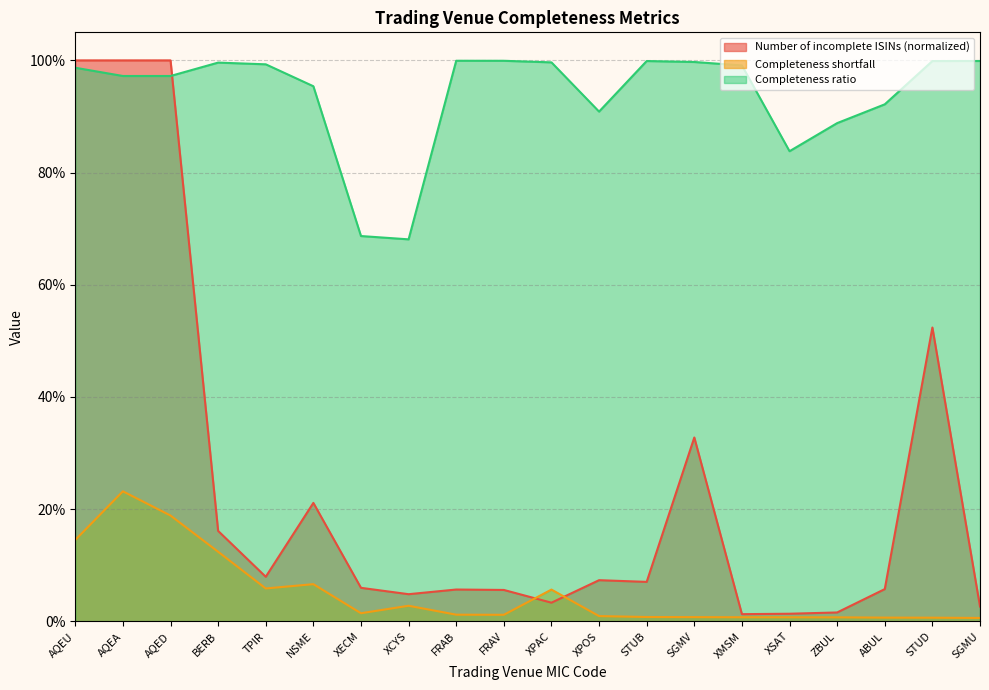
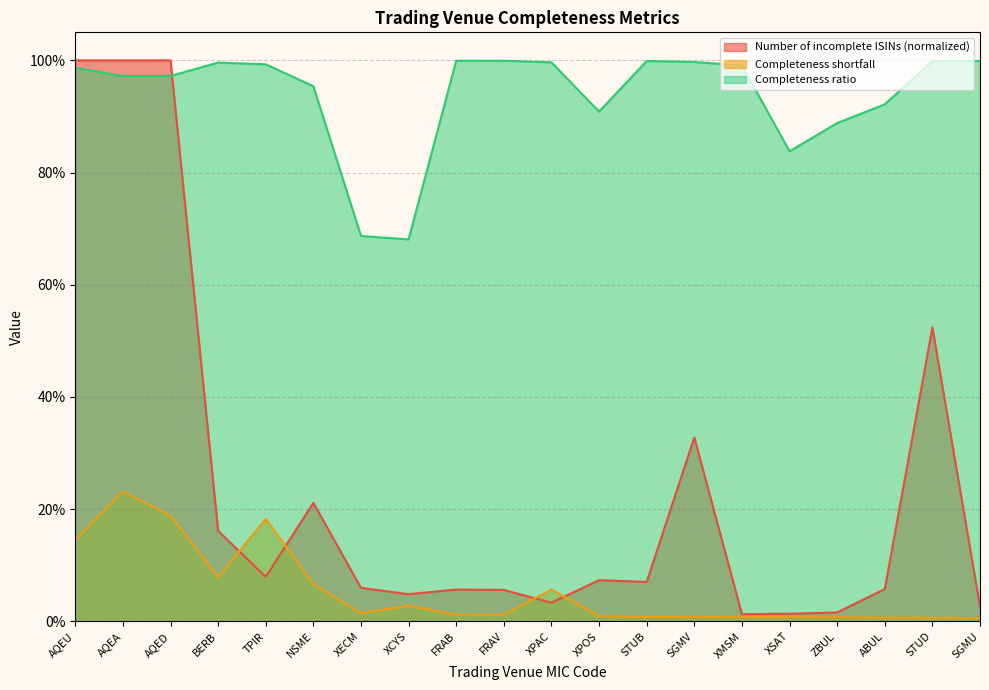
  {
    "Number of incomplete ISINs (normalized)": {
      "AQEU": "100%",
      "AQEA": "100%",
      "AQED": "100%",
      "BERB": "16%",
      "TPIR": "8%",
      "NSME": "21%",
      "XECM": "6%",
      "XCYS": "5%",
      "FRAB": "6%",
      "FRAV": "6%",
      "XPAC": "3%",
      "XPOS": "7%",
      "STUB": "7%",
      "SGMV": "33%",
      "XMSM": "1%",
      "XSAT": "1%",
      "ZBUL": "2%",
      "ABUL": "6%",
      "STUD": "52%",
      "SGMU": "3%"
    },
    "Completeness shortfall": {
      "AQEU": "15%",
      "AQEA": "23%",
      "AQED": "19%",
-     "BERB": "12%",
-     "TPIR": "6%",
+     "BERB": "8%",
+     "TPIR": "18%",
      "NSME": "7%",
      "XECM": "1%",
      "XCYS": "3%",
      "FRAB": "1%",
      "FRAV": "1%",
      "XPAC": "6%",
      "XPOS": "1%",
      "STUB": "1%",
      "SGMV": "1%",
      "XMSM": "1%",
      "XSAT": "1%",
      "ZBUL": "1%",
      "ABUL": "1%",
      "STUD": "1%",
      "SGMU": "1%"
    },
    "Completeness ratio": {
      "AQEU": "99%",
      "AQEA": "97%",
      "AQED": "97%",
      "BERB": "100%",
      "TPIR": "99%",
      "NSME": "95%",
      "XECM": "69%",
      "XCYS": "68%",
      "FRAB": "100%",
      "FRAV": "100%",
      "XPAC": "100%",
      "XPOS": "91%",
      "STUB": "100%",
      "SGMV": "100%",
      "XSAT": "84%",
      "ZBUL": "89%",
      "ABUL": "92%",
      "SGMU": "100%"
    }
  }
